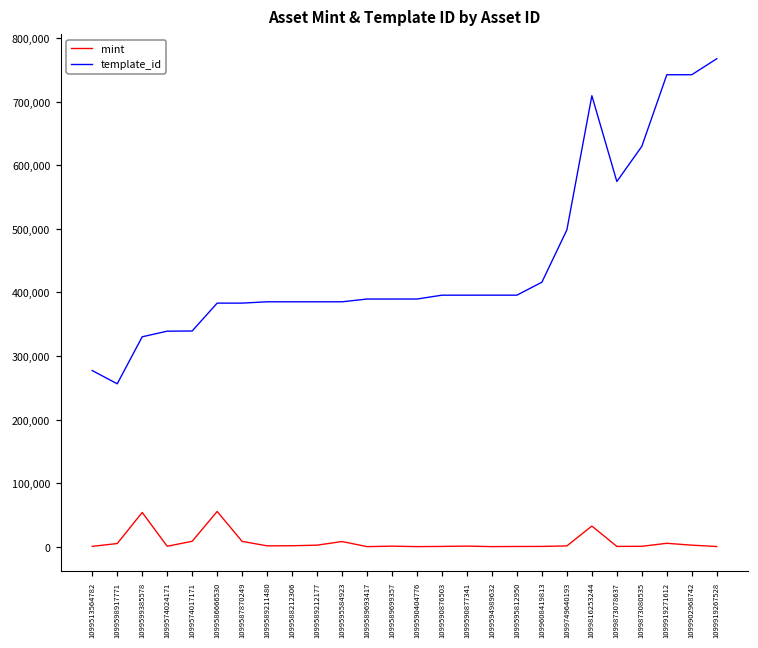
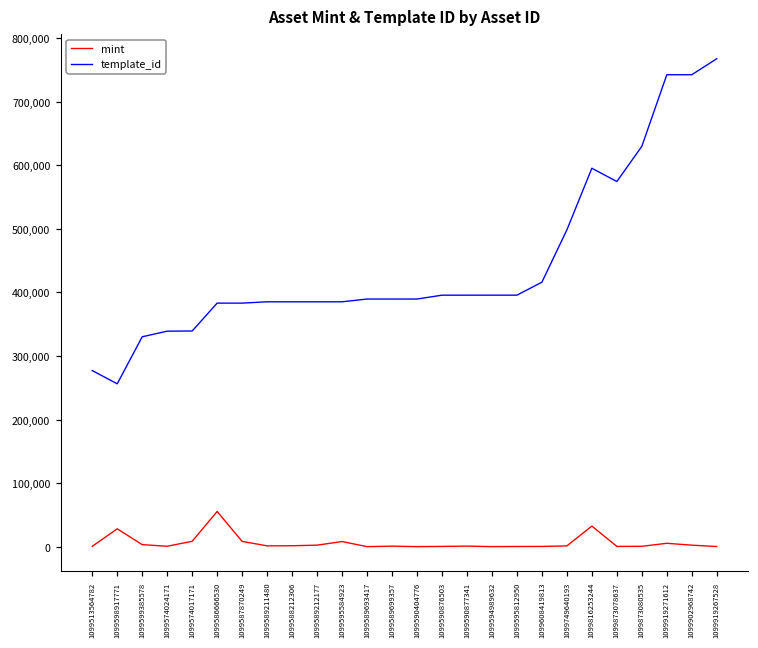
  {
    "mint": {
      "1099513564782": "0",
-     "1099598917771": "0",
-     "1099599385578": "50,000",
+     "1099598917771": "30,000",
+     "1099599385578": "0",
      "1099574024171": "0",
      "1099574017171": "10,000",
      "1099586666530": "60,000",
      "1099587870249": "10,000",
      "1099589211480": "0",
      "1099588212306": "0",
      "1099589212177": "0",
      "1099595584923": "10,000",
      "1099589693417": "0",
      "1099589699357": "0",
      "1099590404776": "0",
      "1099590876503": "0",
      "1099590877341": "0",
      "1099594989632": "0",
      "1099595812950": "0",
      "1099608419813": "0",
      "1099749640193": "0",
      "1099816253244": "30,000",
      "1099873078637": "0",
      "1099873080535": "0",
      "1099919271612": "10,000",
      "1099902968742": "0",
      "1099919267528": "0"
    },
    "template_id": {
      "1099513564782": "280,000",
      "1099598917771": "260,000",
      "1099599385578": "330,000",
      "1099574024171": "340,000",
      "1099574017171": "340,000",
      "1099586666530": "380,000",
      "1099587870249": "380,000",
      "1099589211480": "390,000",
      "1099588212306": "390,000",
      "1099589212177": "390,000",
      "1099595584923": "390,000",
      "1099589693417": "390,000",
      "1099589699357": "390,000",
      "1099590404776": "390,000",
      "1099590876503": "400,000",
      "1099590877341": "400,000",
      "1099594989632": "400,000",
      "1099595812950": "400,000",
      "1099608419813": "420,000",
      "1099749640193": "500,000",
-     "1099816253244": "710,000",
+     "1099816253244": "600,000",
      "1099873078637": "570,000",
      "1099873080535": "630,000",
      "1099919271612": "740,000",
      "1099902968742": "740,000",
      "1099919267528": "770,000"
    }
  }
